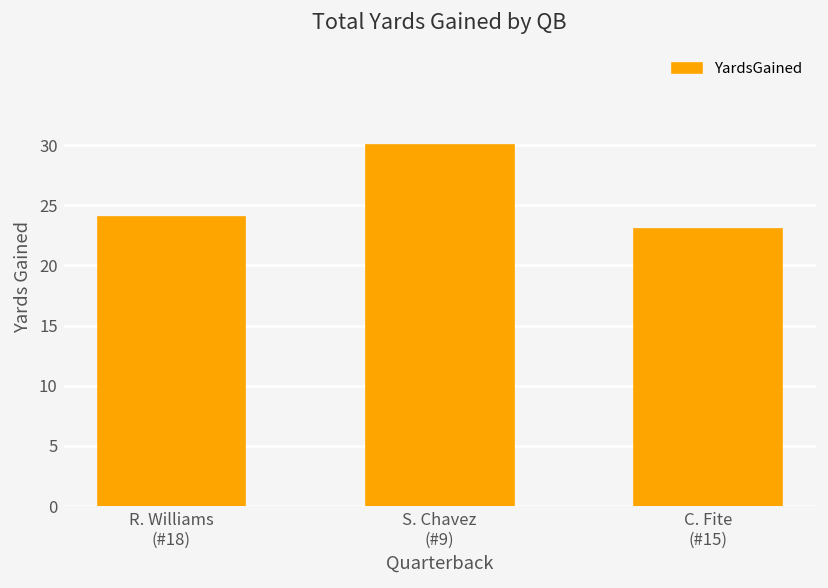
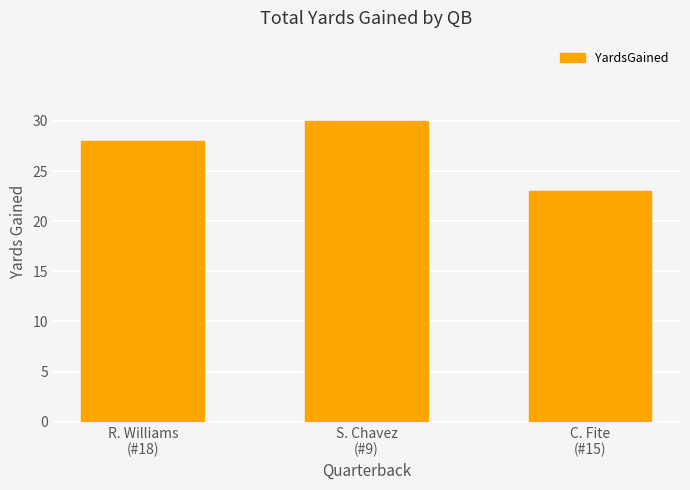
  {
-   "R. Williams (#18)": 24,
+   "R. Williams (#18)": 28,
    "S. Chavez (#9)": 30,
    "C. Fite (#15)": 23
  }
